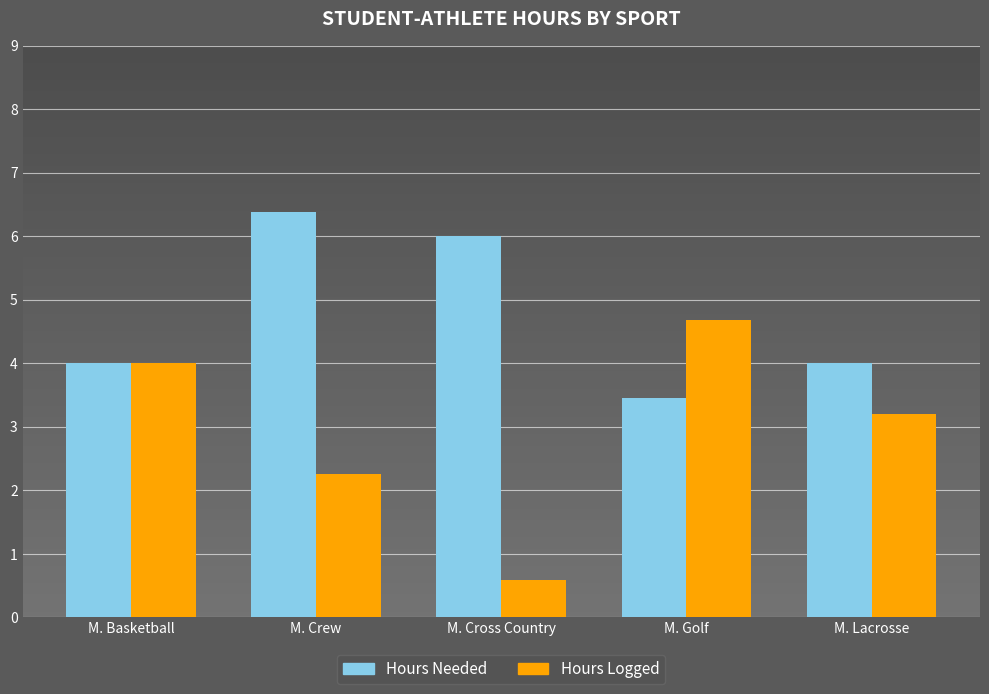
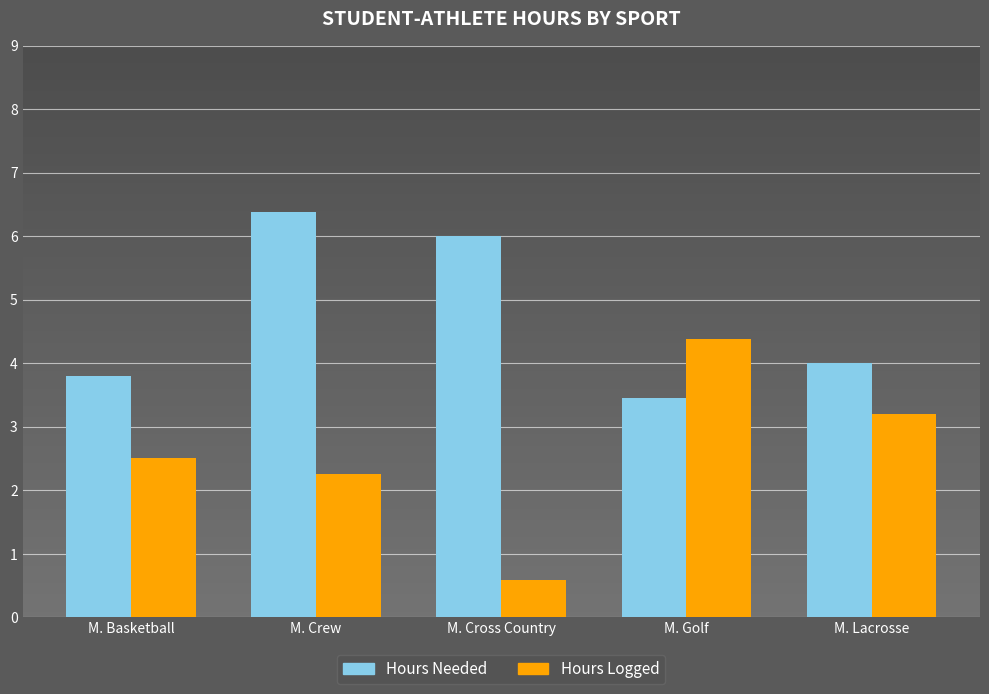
  {
    "Hours Needed": {
-     "M. Basketball": 4.0,
+     "M. Basketball": 3.8,
      "M. Crew": 6.4,
      "M. Cross Country": 6.0,
      "M. Golf": 3.5,
      "M. Lacrosse": 4.0
    },
    "Hours Logged": {
-     "M. Basketball": 4.0,
+     "M. Basketball": 2.5,
      "M. Crew": 2.3,
      "M. Cross Country": 0.6,
-     "M. Golf": 4.7,
+     "M. Golf": 4.4,
      "M. Lacrosse": 3.2
    }
  }
